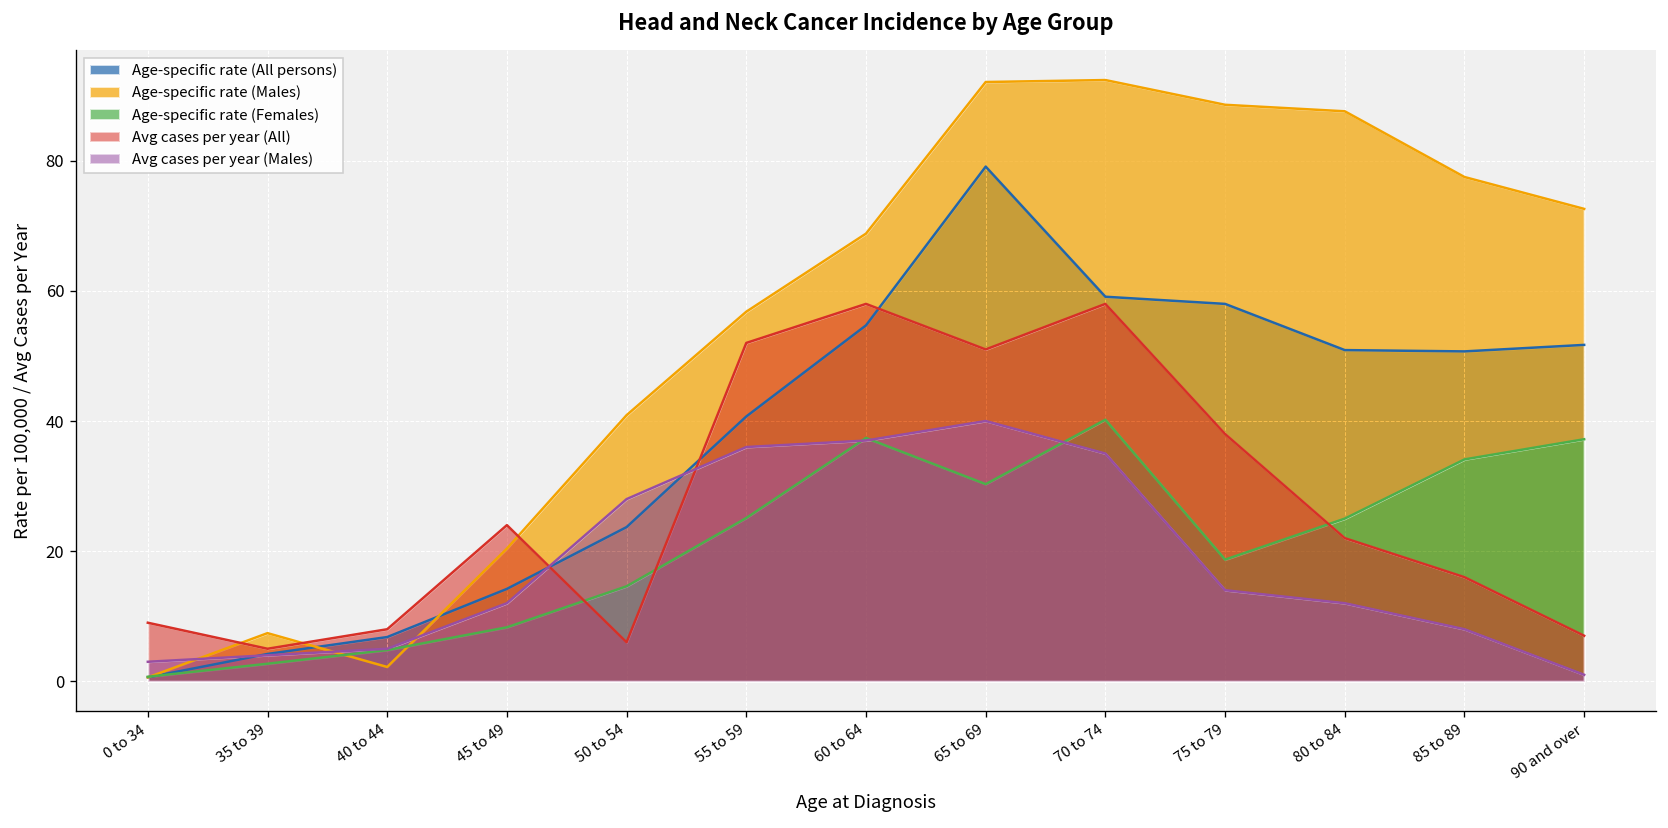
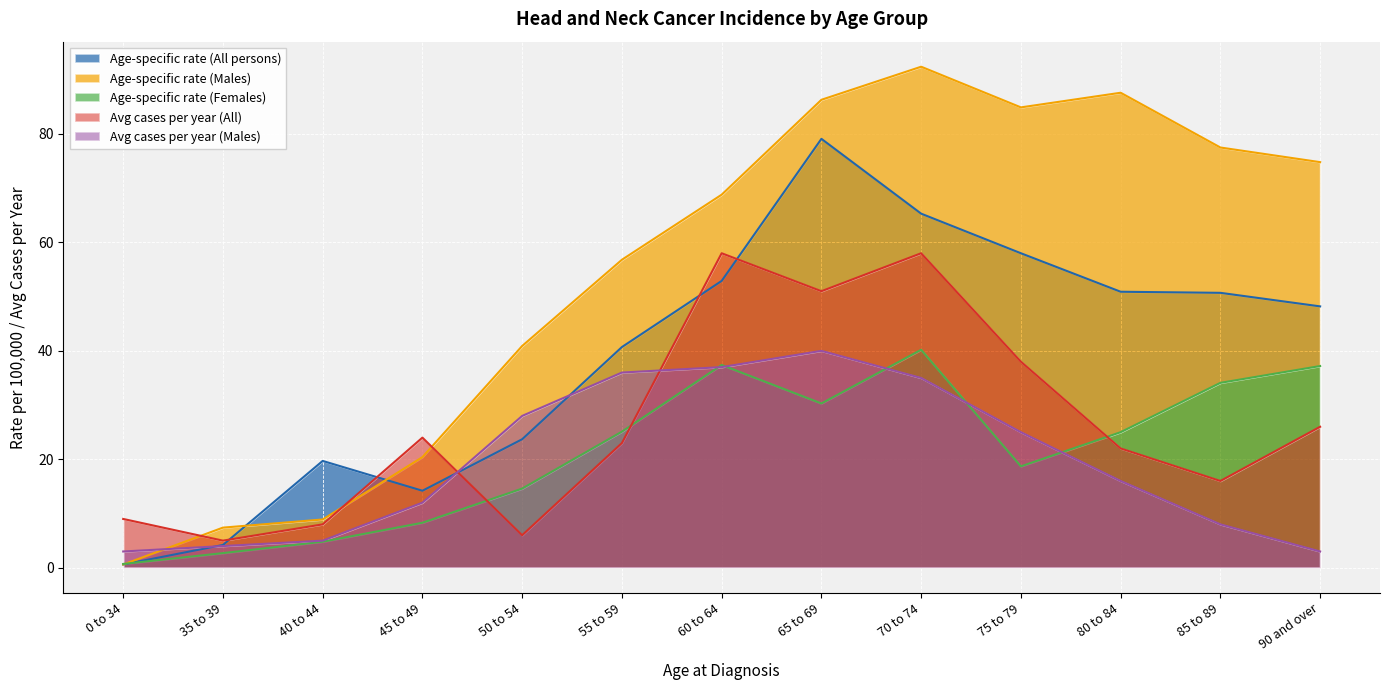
  {
    "Age-specific rate (All persons)": {
-     "40 to 44": 7,
+     "40 to 44": 20,
      "45 to 49": 14,
      "50 to 54": 24,
      "55 to 59": 41,
-     "60 to 64": 55,
+     "60 to 64": 53,
      "65 to 69": 79,
-     "70 to 74": 59,
+     "70 to 74": 65,
      "75 to 79": 58,
      "80 to 84": 51,
      "85 to 89": 51,
-     "90 and over": 52
+     "90 and over": 48
    },
    "Age-specific rate (Males)": {
      "35 to 39": 7,
-     "40 to 44": 2,
+     "40 to 44": 9,
      "45 to 49": 20,
      "50 to 54": 41,
      "55 to 59": 57,
      "60 to 64": 69,
-     "65 to 69": 92,
+     "65 to 69": 86,
      "70 to 74": 92,
-     "75 to 79": 89,
+     "75 to 79": 85,
      "80 to 84": 88,
      "85 to 89": 78,
-     "90 and over": 73
+     "90 and over": 75
    },
    "Age-specific rate (Females)": {
      "35 to 39": 3,
      "45 to 49": 8,
      "50 to 54": 15,
      "55 to 59": 25,
      "65 to 69": 30,
      "70 to 74": 40,
      "75 to 79": 19,
      "80 to 84": 25,
      "85 to 89": 34,
      "90 and over": 37
    },
    "Avg cases per year (All)": {
      "0 to 34": 9,
      "35 to 39": 5,
      "40 to 44": 8,
      "45 to 49": 24,
      "50 to 54": 6,
-     "55 to 59": 52,
+     "55 to 59": 23,
      "60 to 64": 58,
      "65 to 69": 51,
      "70 to 74": 58,
      "75 to 79": 38,
      "80 to 84": 22,
      "85 to 89": 16,
-     "90 and over": 7
+     "90 and over": 26
    },
    "Avg cases per year (Males)": {
      "0 to 34": 3,
      "45 to 49": 12,
      "50 to 54": 28,
      "55 to 59": 36,
      "65 to 69": 40,
      "70 to 74": 35,
-     "75 to 79": 14,
-     "80 to 84": 12,
+     "75 to 79": 25,
+     "80 to 84": 16,
      "85 to 89": 8,
-     "90 and over": 1
+     "90 and over": 3
    }
  }
